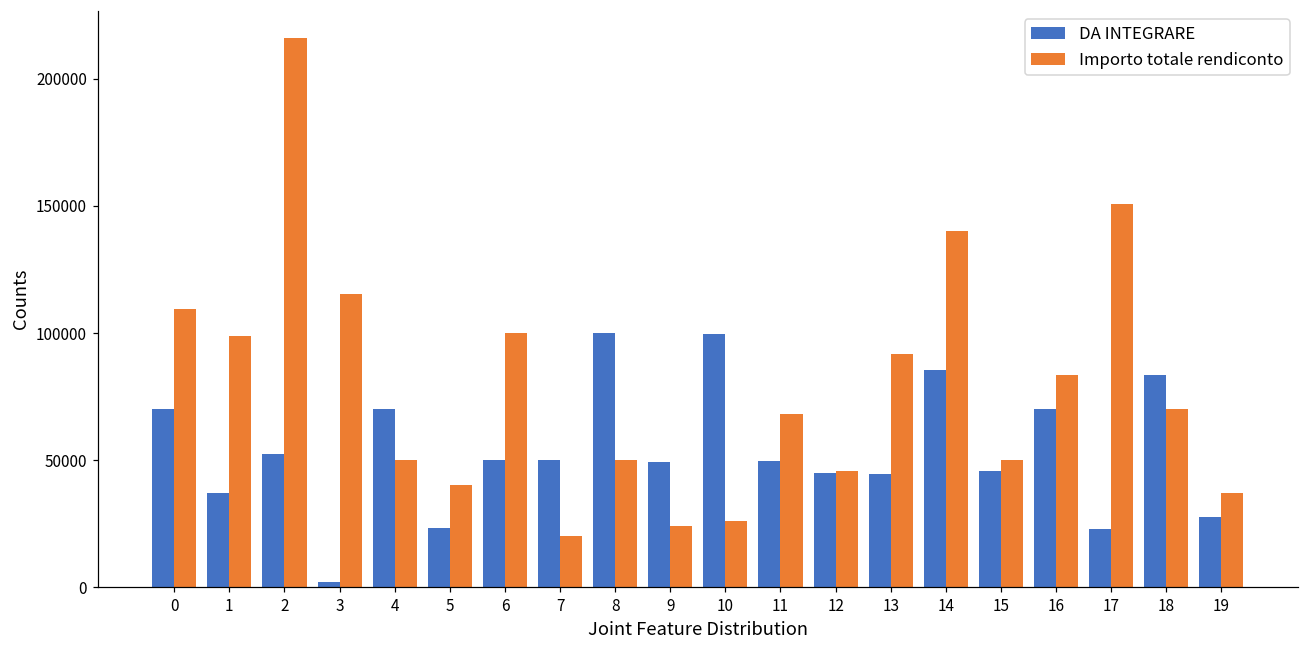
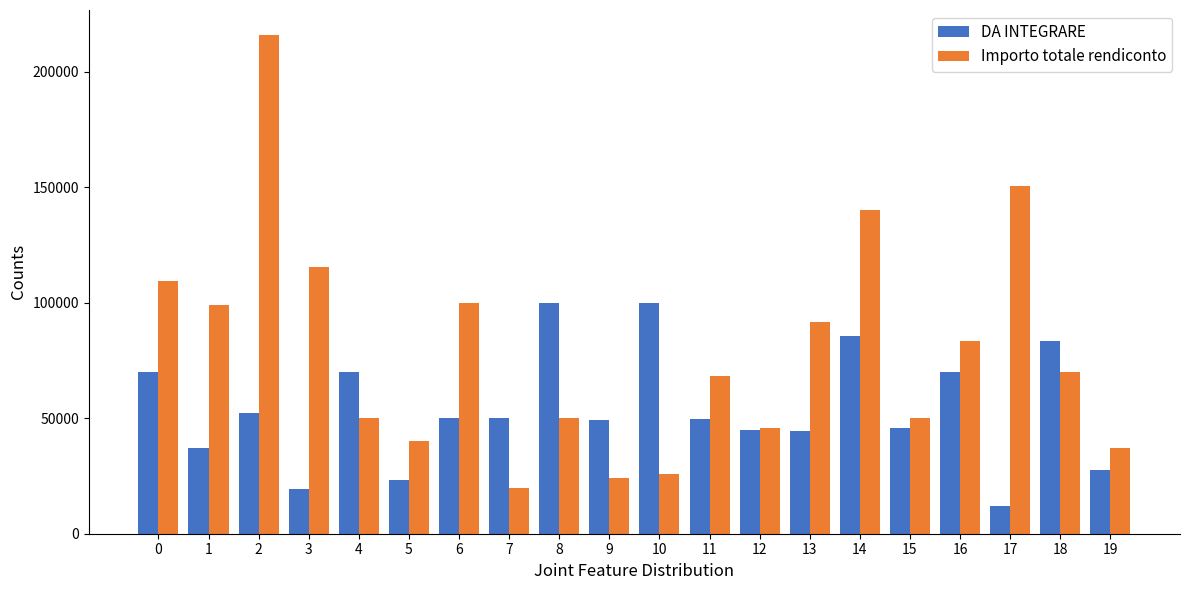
  {
    "DA INTEGRARE": {
      "0": 70000,
      "1": 37000,
      "2": 52000,
-     "3": 2000,
+     "3": 19000,
      "4": 70000,
      "5": 23000,
      "6": 50000,
      "7": 50000,
      "8": 100000,
      "9": 49000,
      "10": 100000,
      "11": 50000,
      "12": 45000,
      "13": 44000,
      "14": 86000,
      "15": 46000,
      "16": 70000,
-     "17": 23000,
+     "17": 12000,
      "18": 84000,
      "19": 28000
    },
    "Importo totale rendiconto": {
      "0": 110000,
      "1": 99000,
      "2": 216000,
      "3": 115000,
      "4": 50000,
      "5": 40000,
      "6": 100000,
      "7": 20000,
      "8": 50000,
      "9": 24000,
      "10": 26000,
      "11": 68000,
      "12": 46000,
      "13": 92000,
      "14": 140000,
      "15": 50000,
      "16": 84000,
      "17": 151000,
      "18": 70000,
      "19": 37000
    }
  }
